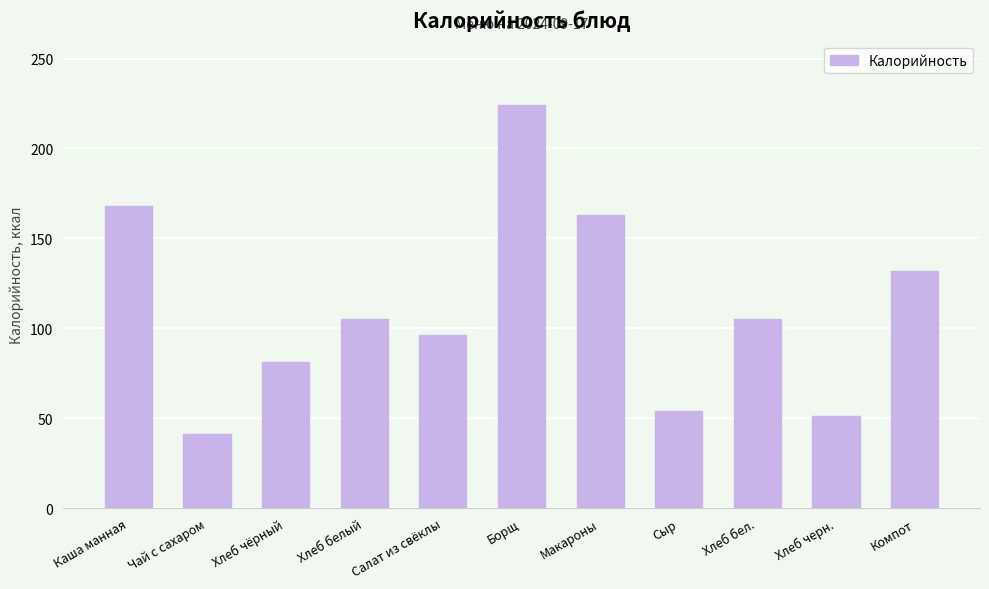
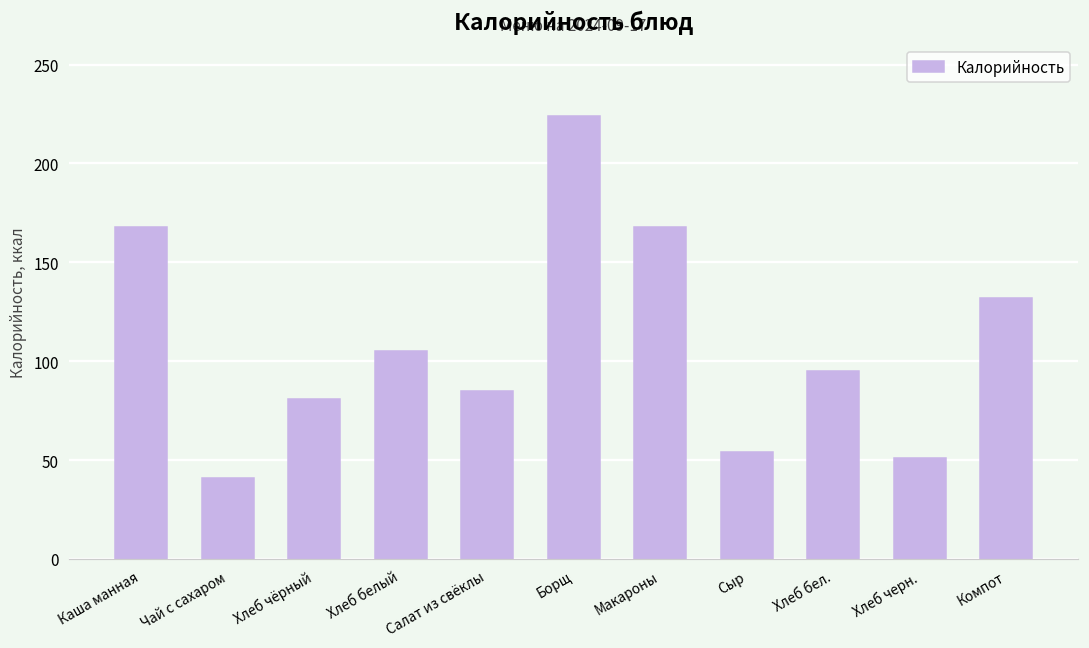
  {
    "Каша манная": 168,
    "Чай с сахаром": 41,
    "Хлеб чёрный": 81,
    "Хлеб белый": 105,
-   "Салат из свёклы": 96,
+   "Салат из свёклы": 85,
    "Борщ": 224,
-   "Макароны": 163,
+   "Макароны": 168,
    "Сыр": 54,
-   "Хлеб бел.": 105,
+   "Хлеб бел.": 95,
    "Хлеб черн.": 51,
    "Компот": 132
  }
